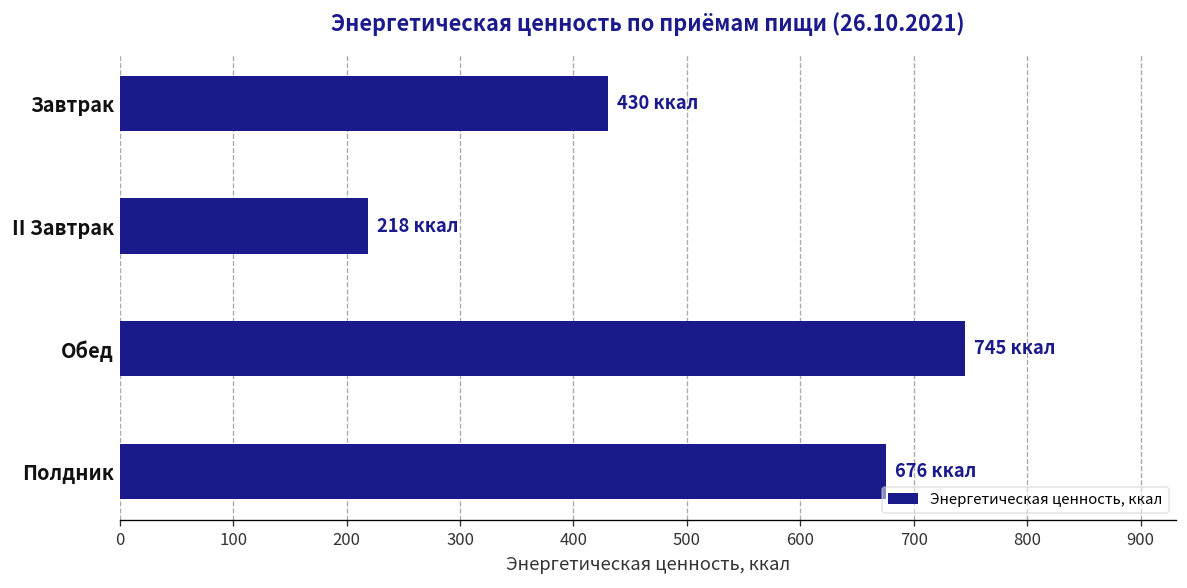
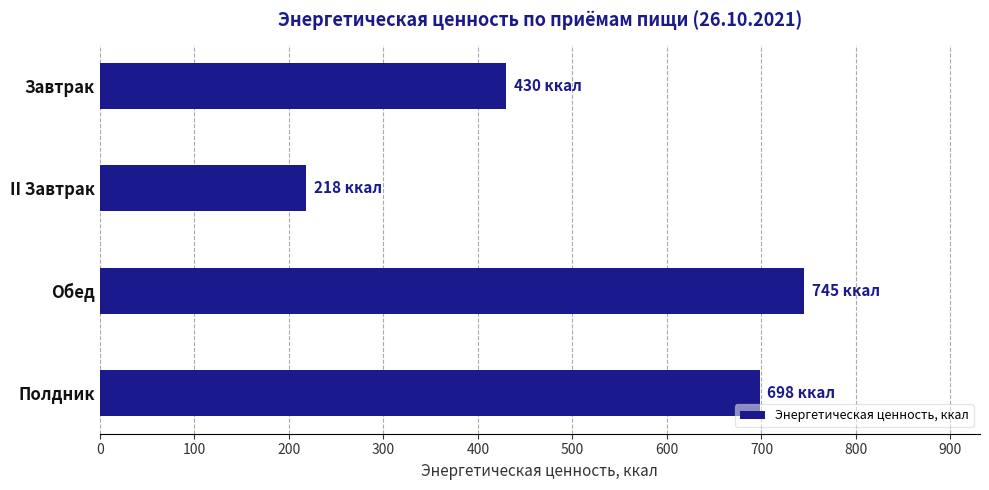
  {
    "Завтрак": 430,
    "II Завтрак": 218,
    "Обед": 745,
-   "Полдник": 676
+   "Полдник": 698
  }
